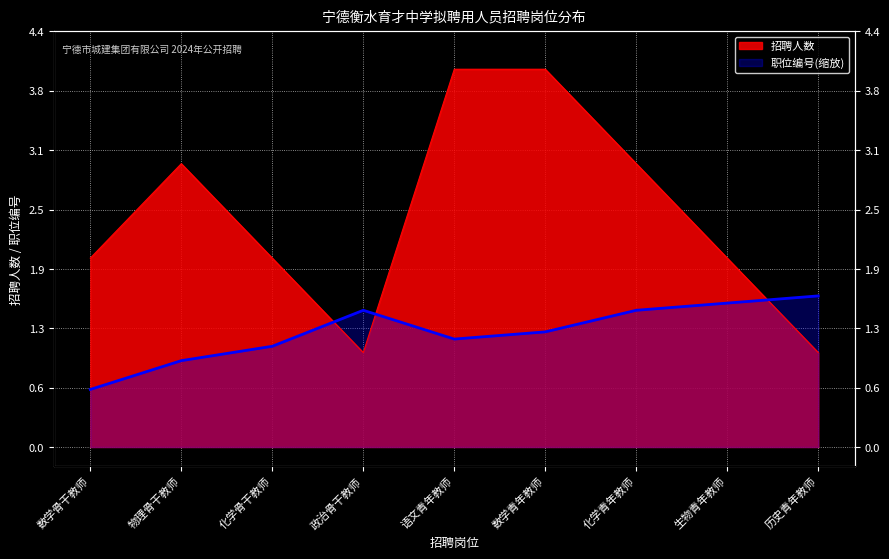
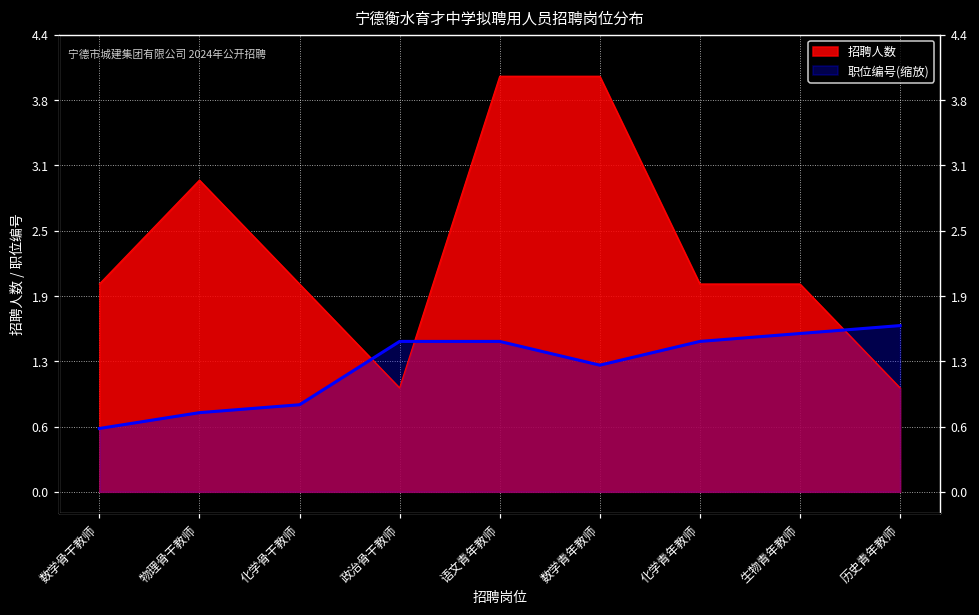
  {
    "招聘人数": {
      "数学骨干教师": 2,
      "物理骨干教师": 3,
      "化学骨干教师": 2,
      "政治骨干教师": 1,
      "语文青年教师": 4,
      "数学青年教师": 4,
-     "化学青年教师": 3,
+     "化学青年教师": 2,
      "生物青年教师": 2,
      "历史青年教师": 1
    },
    "职位编号(缩放)": {
      "数学骨干教师": 0.6,
-     "物理骨干教师": 0.9,
-     "化学骨干教师": 1.1,
+     "物理骨干教师": 0.8,
+     "化学骨干教师": 0.8,
      "政治骨干教师": 1.4,
-     "语文青年教师": 1.1,
+     "语文青年教师": 1.4,
      "数学青年教师": 1.2,
      "化学青年教师": 1.4,
      "生物青年教师": 1.5,
      "历史青年教师": 1.6
    }
  }
